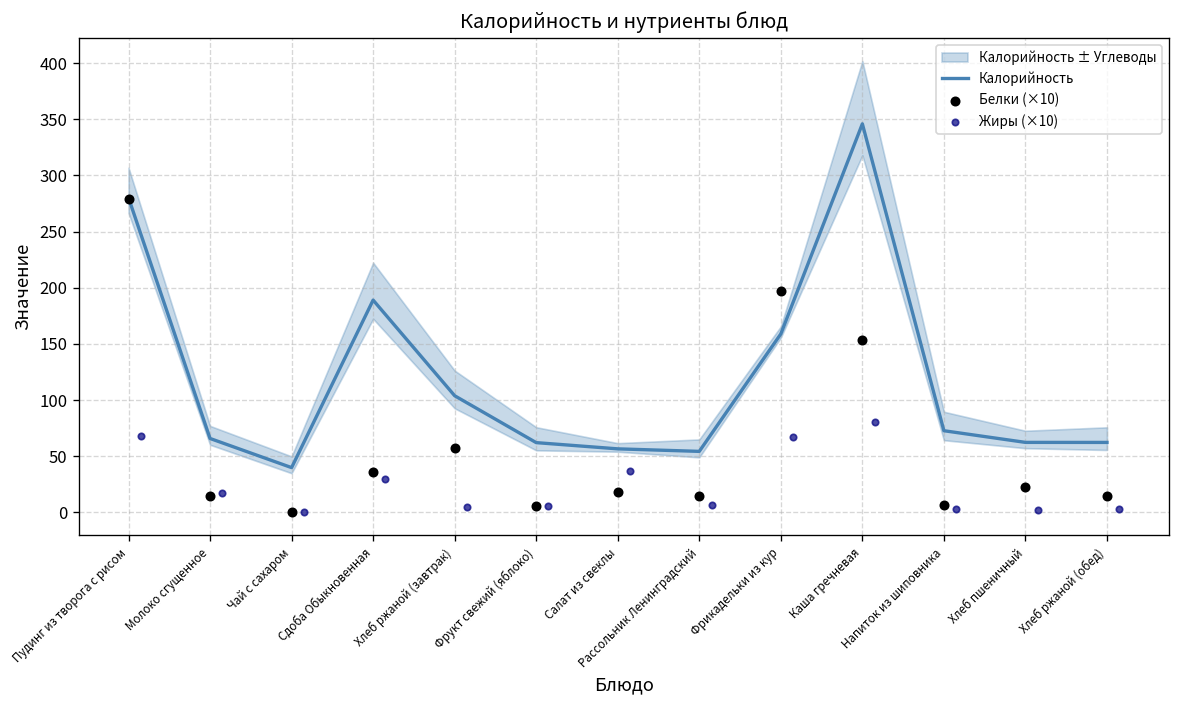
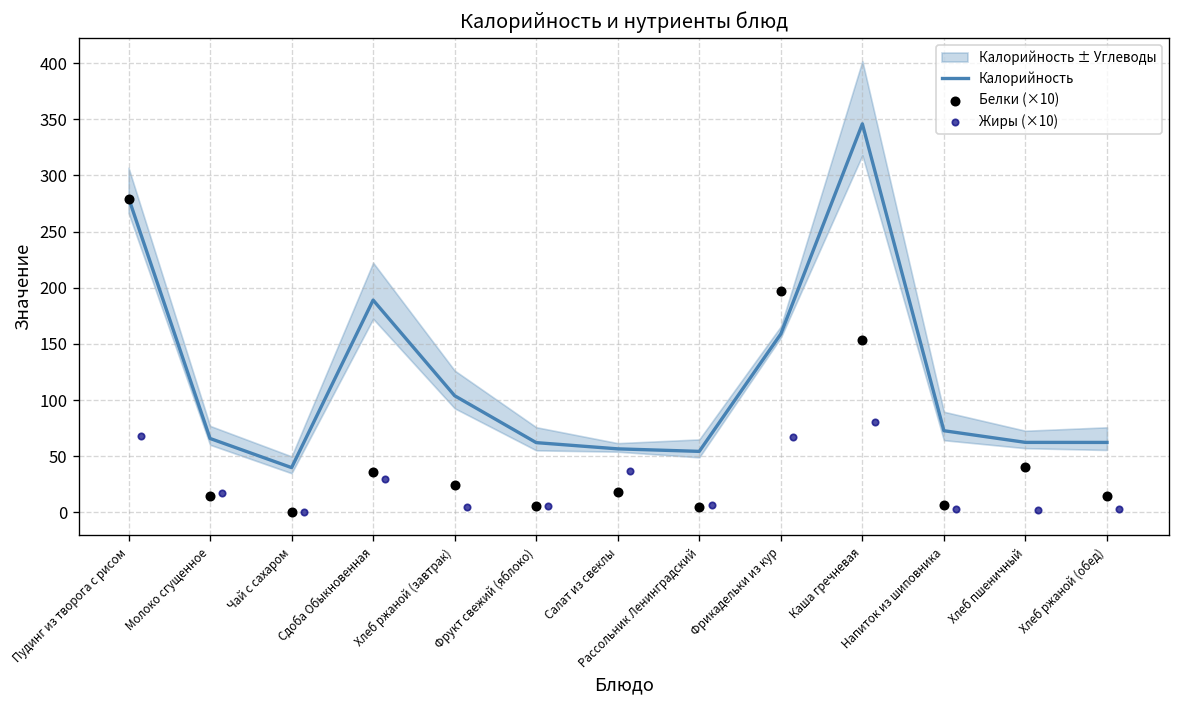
  {
    "Белки (×10)": {
-     "Хлеб ржаной (завтрак)": 60,
-     "Рассольник Ленинградский": 10,
-     "Хлеб пшеничный": 20
+     "Хлеб ржаной (завтрак)": 20,
+     "Рассольник Ленинградский": 0,
+     "Хлеб пшеничный": 40
    }
  }
